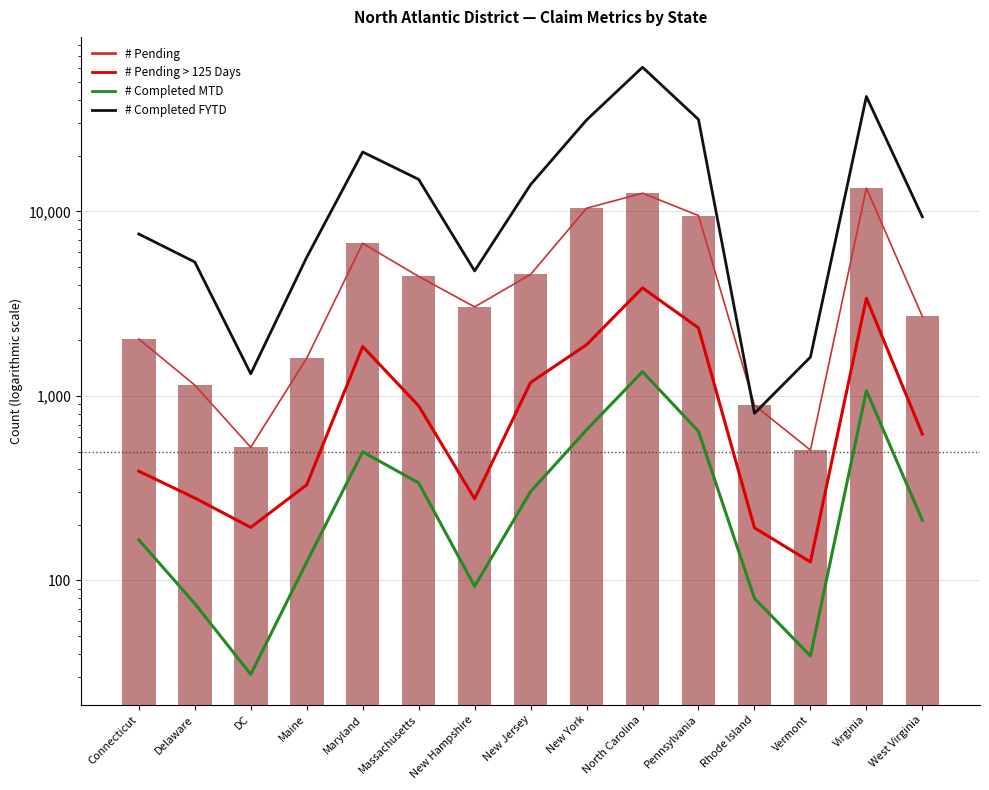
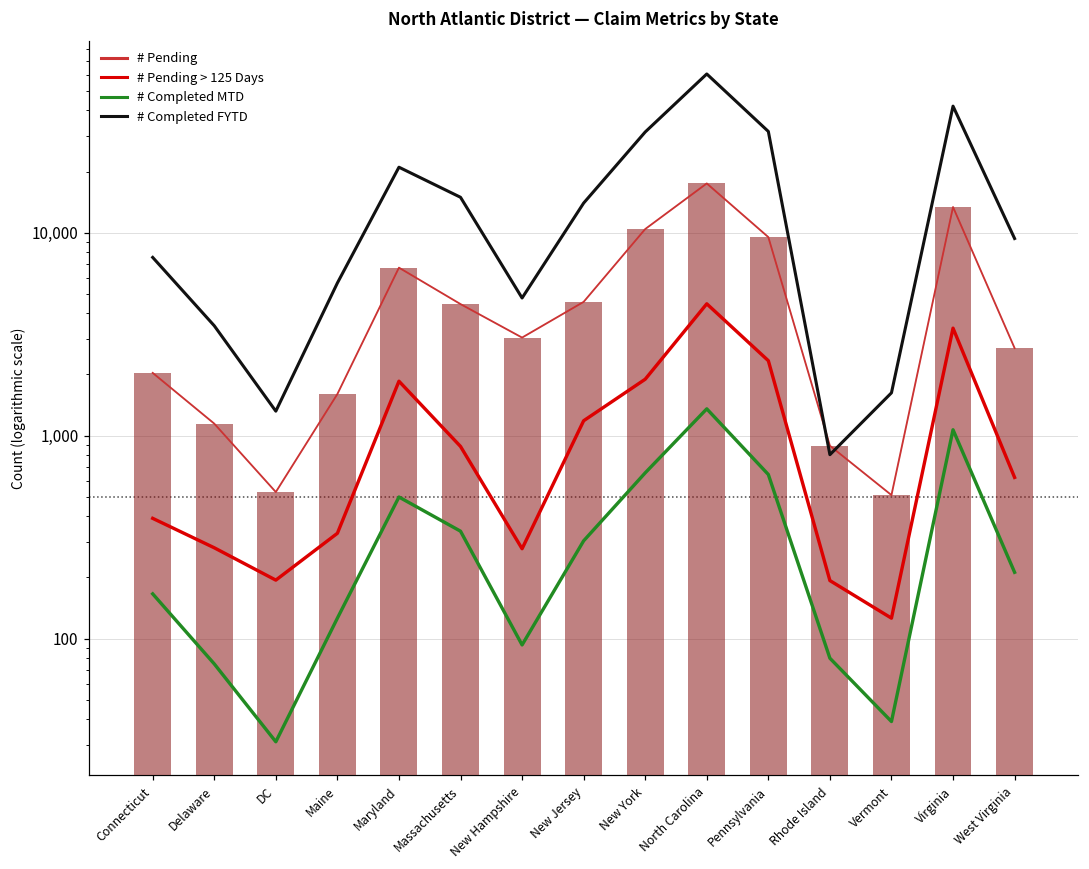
  {
    "# Pending": {
      "Connecticut": "2,000",
      "Delaware": "1,100",
      "DC": "530",
      "Maine": "1,600",
      "Maryland": "6,700",
      "Massachusetts": "4,400",
      "New Hampshire": "3,000",
      "New Jersey": "4,600",
      "New York": "10,000",
-     "North Carolina": "13,000",
+     "North Carolina": "17,000",
      "Pennsylvania": "10,000",
      "Rhode Island": "900",
      "Vermont": "510",
      "Virginia": "13,000",
      "West Virginia": "2,700"
    },
    "# Pending > 125 Days": {
      "Connecticut": "390",
      "Delaware": "280",
      "DC": "190",
      "Maine": "330",
      "Maryland": "1,900",
      "Massachusetts": "900",
      "New Hampshire": "280",
      "New Jersey": "1,200",
      "New York": "1,900",
-     "North Carolina": "3,900",
+     "North Carolina": "4,500",
      "Pennsylvania": "2,300",
      "Rhode Island": "190",
      "Vermont": "130",
      "Virginia": "3,400",
      "West Virginia": "620"
    },
    "# Completed MTD": {
      "Connecticut": "170",
      "Delaware": "75",
      "DC": "31",
      "Maine": "130",
      "Maryland": "500",
      "Massachusetts": "340",
      "New Hampshire": "90",
      "New Jersey": "300",
      "New York": "660",
      "North Carolina": "1,400",
      "Pennsylvania": "640",
      "Rhode Island": "80",
      "Vermont": "39",
      "Virginia": "1,100",
      "West Virginia": "210"
    },
    "# Completed FYTD": {
      "Connecticut": "7,500",
-     "Delaware": "5,300",
+     "Delaware": "3,500",
      "DC": "1,300",
      "Maine": "5,600",
      "Maryland": "21,000",
      "Massachusetts": "15,000",
      "New Hampshire": "4,800",
      "New Jersey": "14,000",
      "New York": "31,000",
      "North Carolina": "60,000",
      "Pennsylvania": "32,000",
      "Rhode Island": "800",
      "Vermont": "1,600",
      "Virginia": "42,000",
      "West Virginia": "9,000"
    }
  }
